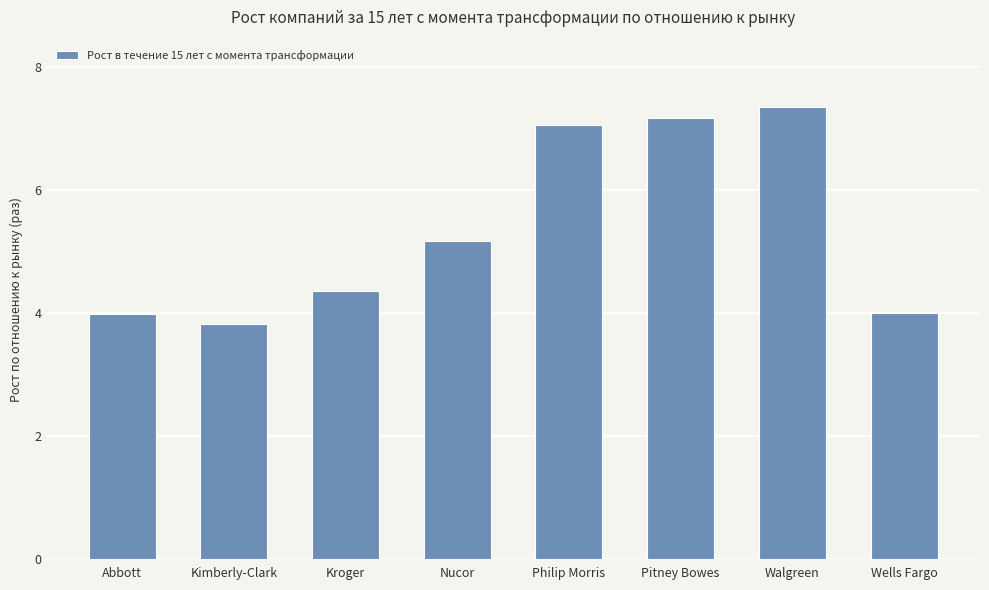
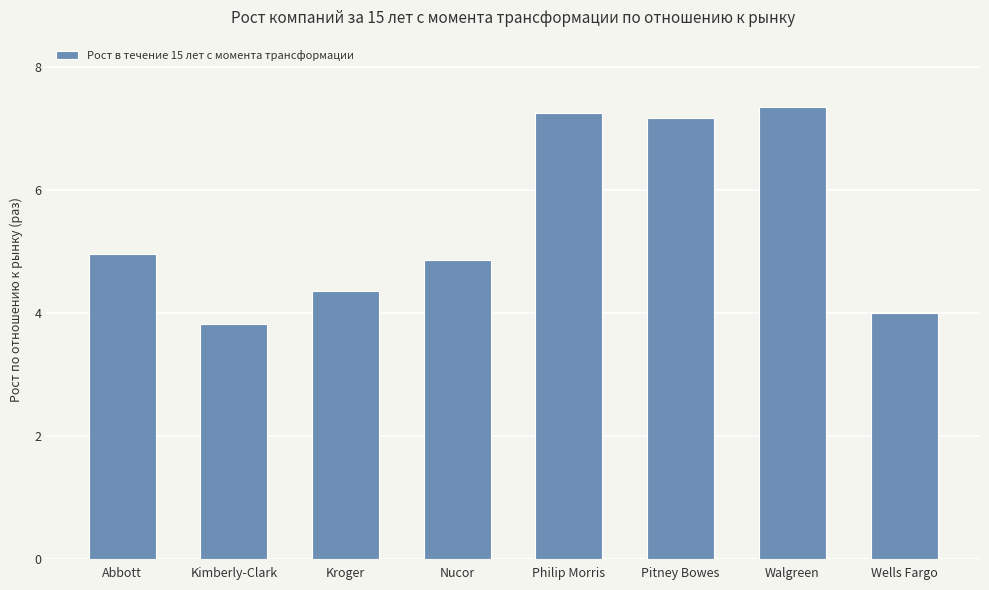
  {
-   "Abbott": 4.0,
+   "Abbott": 5.0,
    "Kimberly-Clark": 3.8,
    "Kroger": 4.4,
-   "Nucor": 5.2,
-   "Philip Morris": 7.1,
+   "Nucor": 4.9,
+   "Philip Morris": 7.3,
    "Pitney Bowes": 7.2,
    "Walgreen": 7.3,
    "Wells Fargo": 4.0
  }
